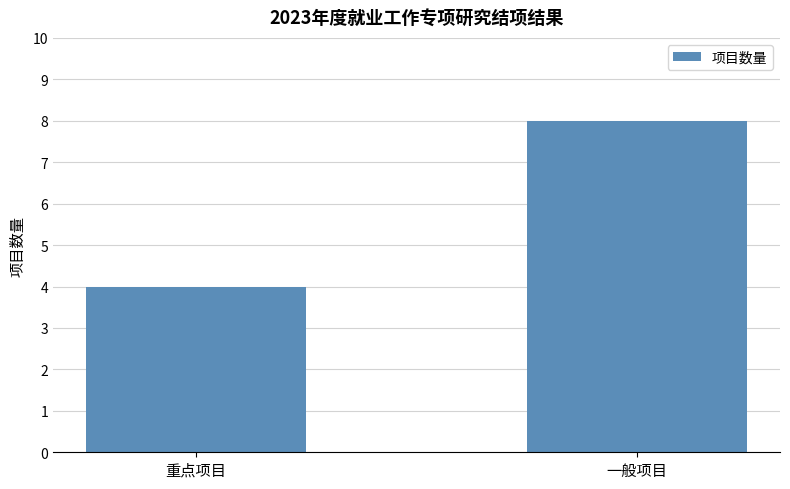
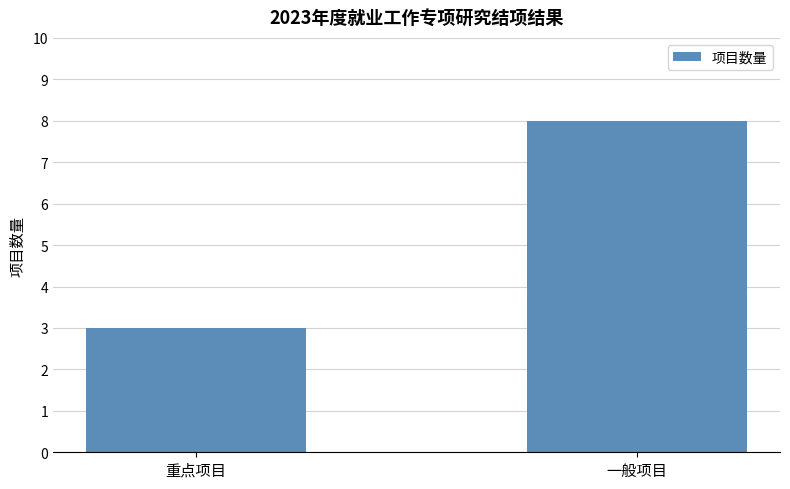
  {
-   "重点项目": 4,
+   "重点项目": 3,
    "一般项目": 8
  }
